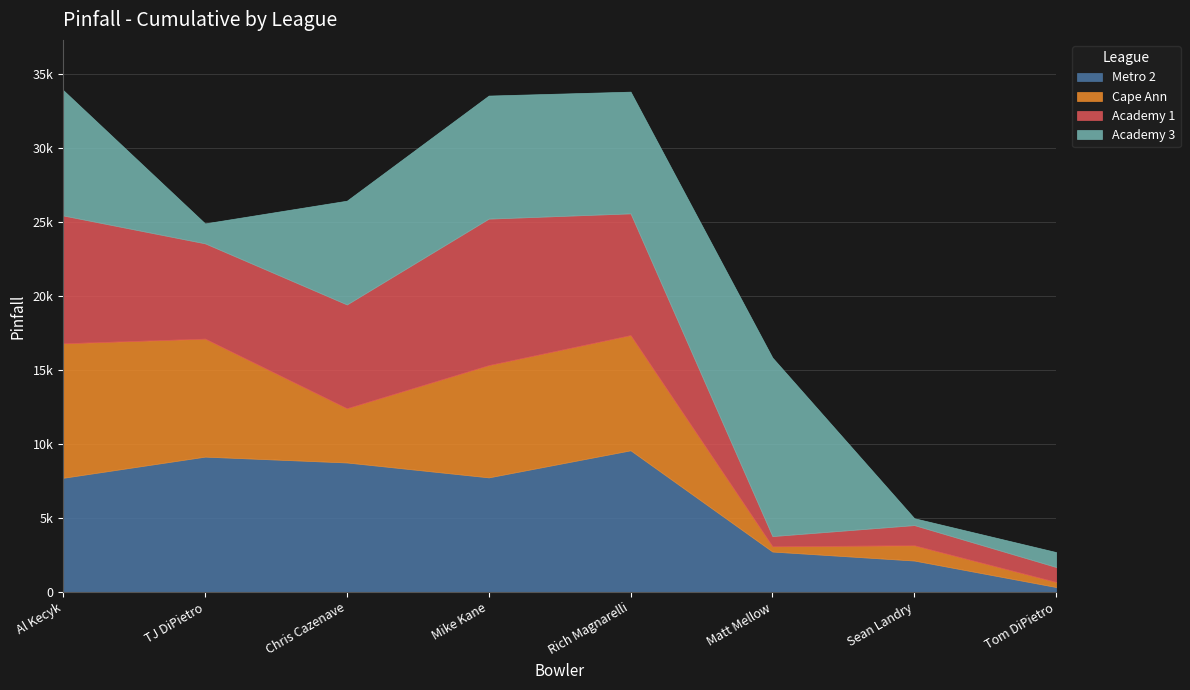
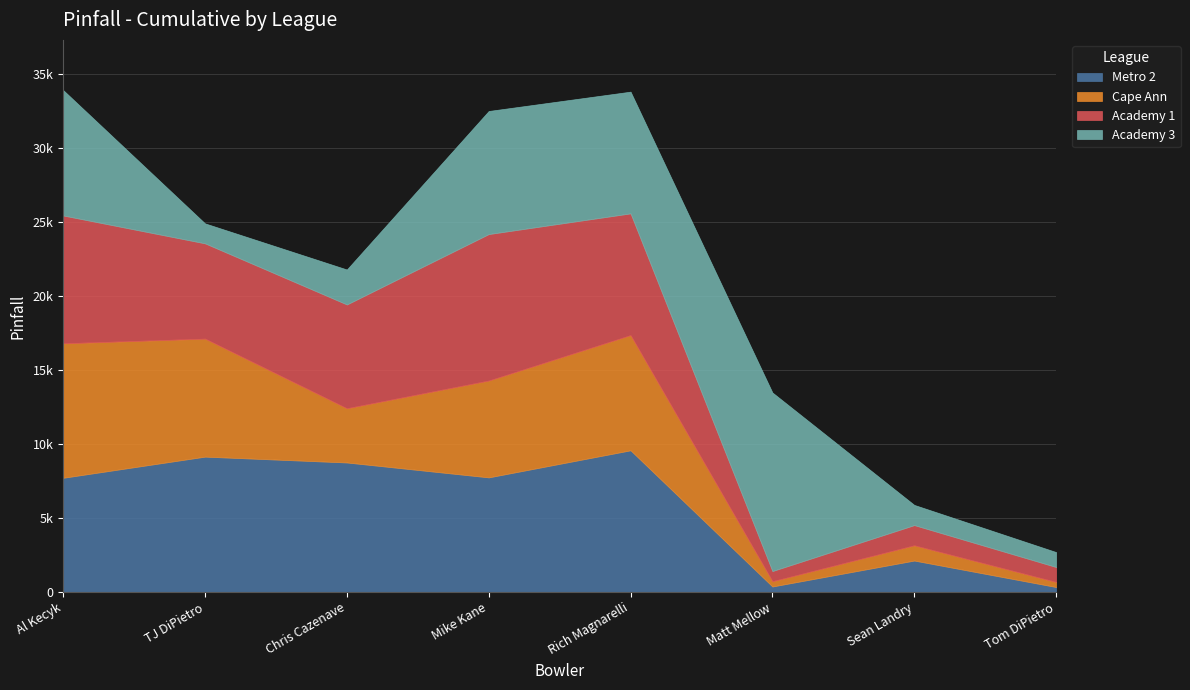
  {
    "Metro 2": {
      "Al Kecyk": 7700,
      "TJ DiPietro": 9100,
      "Chris Cazenave": 8700,
      "Mike Kane": 7700,
      "Rich Magnarelli": 9600,
-     "Matt Mellow": 2700,
+     "Matt Mellow": 400,
      "Sean Landry": 2100,
      "Tom DiPietro": 300
    },
    "Cape Ann": {
      "Al Kecyk": 9100,
      "TJ DiPietro": 8000,
      "Chris Cazenave": 3700,
-     "Mike Kane": 7600,
+     "Mike Kane": 6500,
      "Rich Magnarelli": 7800,
      "Matt Mellow": 400,
      "Sean Landry": 1000,
      "Tom DiPietro": 300
    },
    "Academy 1": {
      "Al Kecyk": 8600,
      "TJ DiPietro": 6400,
      "Chris Cazenave": 7000,
      "Mike Kane": 9900,
      "Rich Magnarelli": 8200,
      "Matt Mellow": 700,
      "Sean Landry": 1400,
      "Tom DiPietro": 1000
    },
    "Academy 3": {
      "Al Kecyk": 8500,
      "TJ DiPietro": 1300,
-     "Chris Cazenave": 7000,
+     "Chris Cazenave": 2400,
      "Mike Kane": 8300,
      "Rich Magnarelli": 8200,
      "Matt Mellow": 12100,
-     "Sean Landry": 500,
+     "Sean Landry": 1400,
      "Tom DiPietro": 1000
    }
  }
